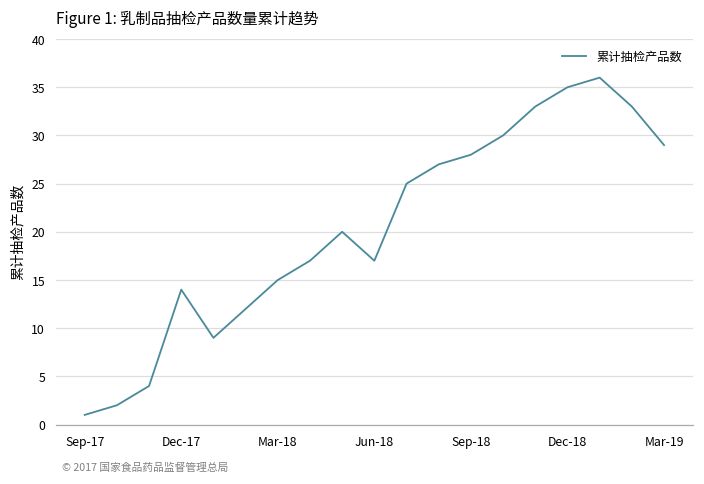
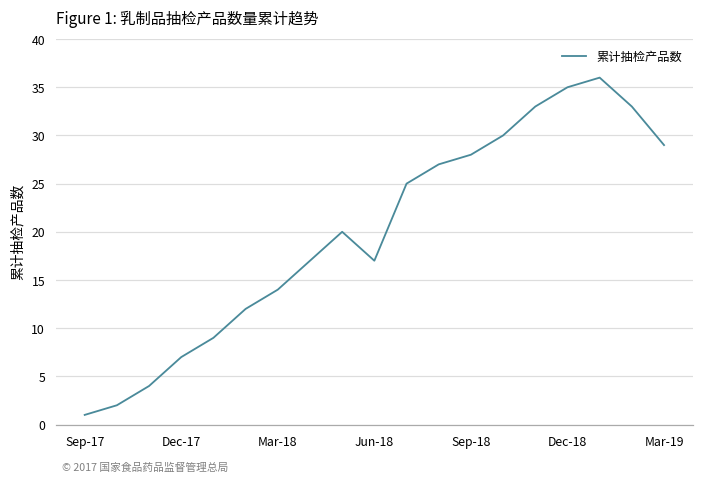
  {
    "Sep-17": 1,
-   "Dec-17": 14,
-   "Mar-18": 15,
+   "Dec-17": 7,
+   "Mar-18": 14,
    "Jun-18": 17,
    "Sep-18": 28,
    "Dec-18": 35,
    "Mar-19": 29
  }
